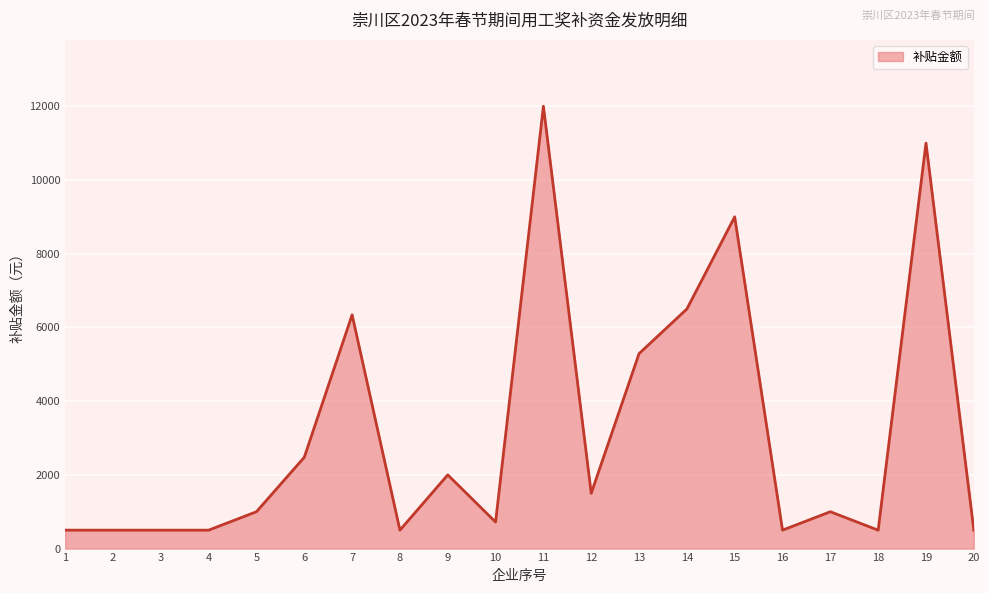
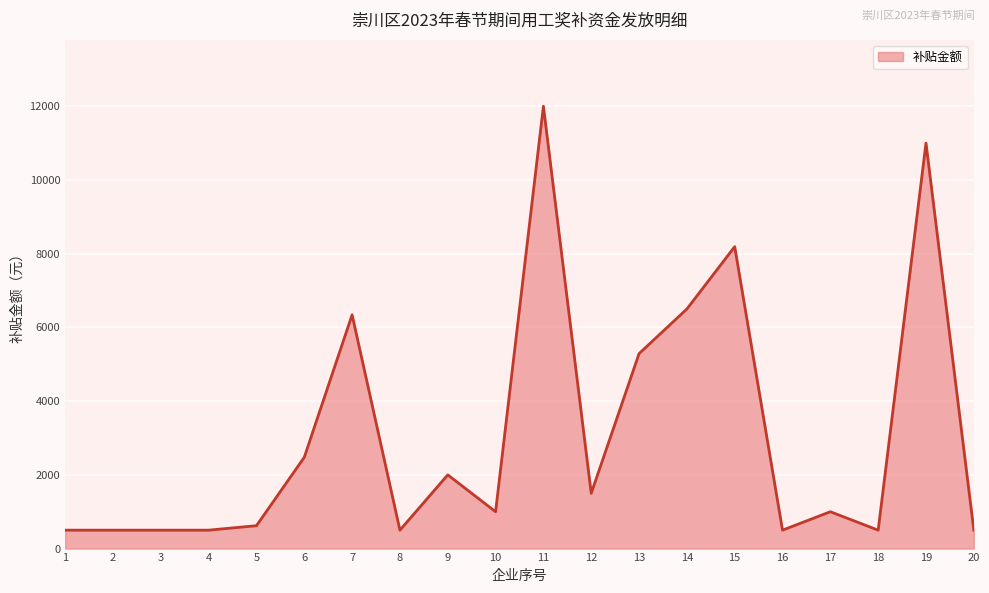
  {
    "1": 500,
    "2": 500,
    "3": 500,
    "4": 500,
-   "5": 1000,
+   "5": 600,
    "6": 2500,
    "7": 6300,
    "8": 500,
    "9": 2000,
-   "10": 700,
+   "10": 1000,
    "11": 12000,
    "12": 1500,
    "13": 5300,
    "14": 6500,
-   "15": 9000,
+   "15": 8200,
    "16": 500,
    "17": 1000,
    "18": 500,
    "19": 11000,
    "20": 500
  }
